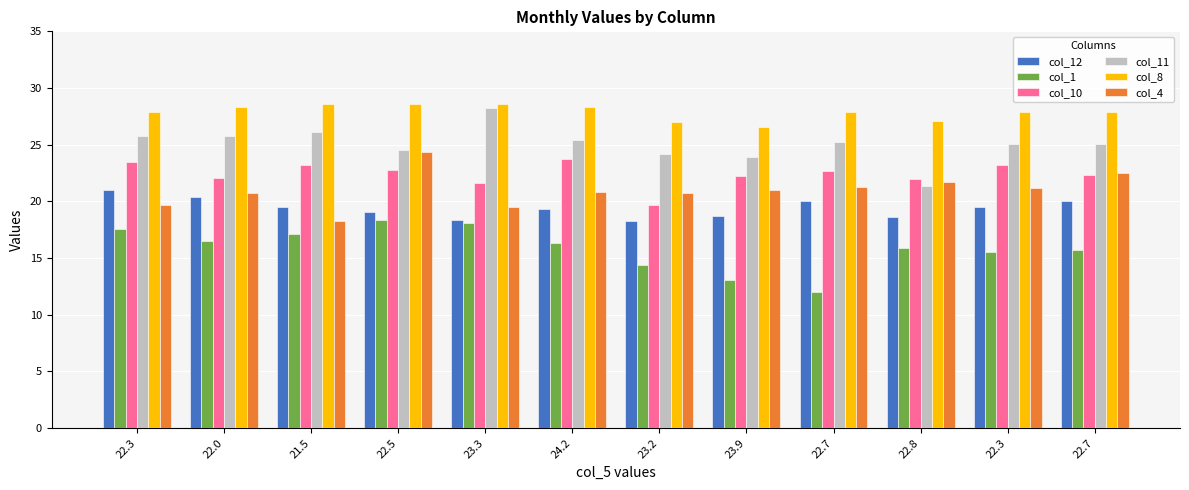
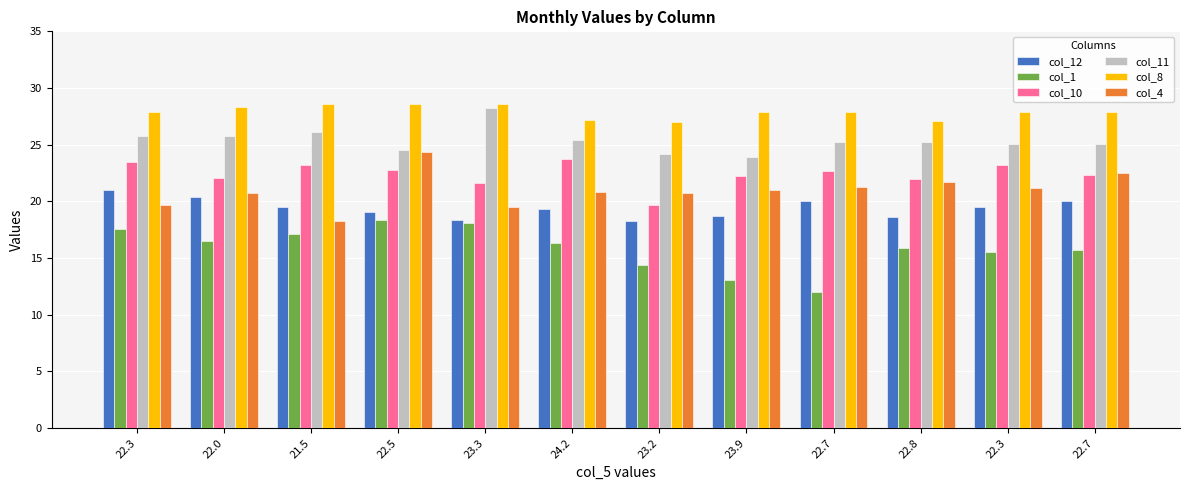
  {
    "col_12": {
      "22.0": 20.4,
      "21.5": 19.5,
      "22.5": 19.1,
      "23.3": 18.4,
      "24.2": 19.3,
      "23.2": 18.3,
      "23.9": 18.7,
      "22.8": 18.6
    },
    "col_1": {
      "22.0": 16.5,
      "21.5": 17.1,
      "22.5": 18.4,
      "23.3": 18.1,
      "24.2": 16.3,
      "23.2": 14.4,
      "23.9": 13.1,
      "22.8": 15.9
    },
    "col_10": {
      "22.0": 22.1,
      "21.5": 23.2,
      "22.5": 22.8,
      "23.3": 21.6,
      "24.2": 23.7,
      "23.2": 19.7,
      "23.9": 22.2,
      "22.8": 22.0
    },
    "col_11": {
      "22.0": 25.8,
      "21.5": 26.1,
      "22.5": 24.5,
      "23.3": 28.2,
      "24.2": 25.4,
      "23.2": 24.2,
      "23.9": 23.9,
-     "22.8": 21.4
+     "22.8": 25.2
    },
    "col_8": {
      "22.0": 28.3,
      "21.5": 28.6,
      "22.5": 28.6,
      "23.3": 28.6,
-     "24.2": 28.3,
+     "24.2": 27.2,
      "23.2": 27.0,
-     "23.9": 26.6,
+     "23.9": 27.9,
      "22.8": 27.1
    },
    "col_4": {
      "22.0": 20.7,
      "21.5": 18.3,
      "22.5": 24.4,
      "23.3": 19.5,
      "24.2": 20.8,
      "23.2": 20.7,
      "23.9": 21.0,
      "22.8": 21.7
    }
  }
